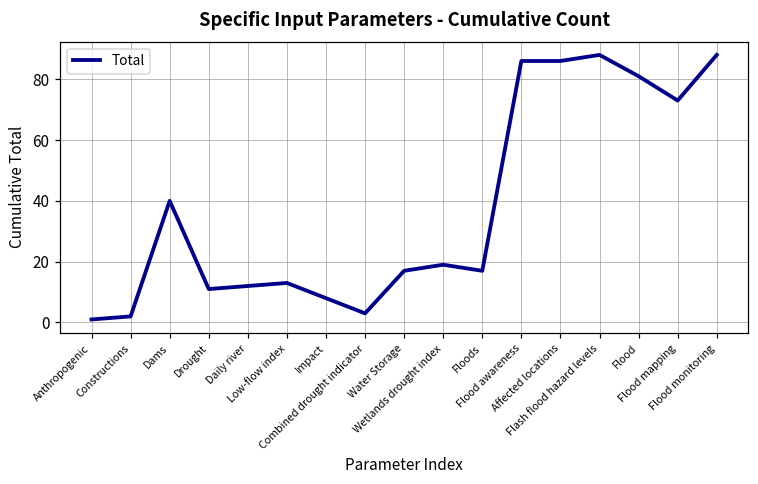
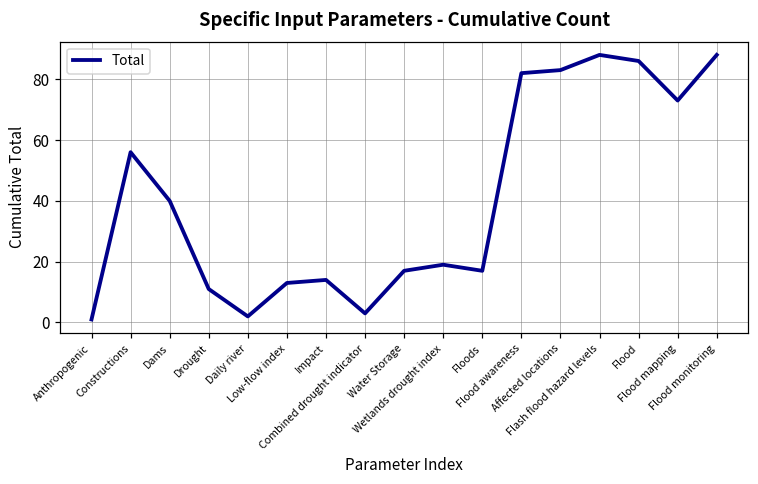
  {
    "Anthropogenic": 1,
-   "Constructions": 2,
+   "Constructions": 56,
    "Dams": 40,
    "Drought": 11,
-   "Daily river": 12,
+   "Daily river": 2,
    "Low-flow index": 13,
-   "Impact": 8,
+   "Impact": 14,
    "Combined drought indicator": 3,
    "Water Storage": 17,
    "Wetlands drought index": 19,
    "Floods": 17,
-   "Flood awareness": 86,
-   "Affected locations": 86,
+   "Flood awareness": 82,
+   "Affected locations": 83,
    "Flash flood hazard levels": 88,
-   "Flood": 81,
+   "Flood": 86,
    "Flood mapping": 73,
    "Flood monitoring": 88
  }
